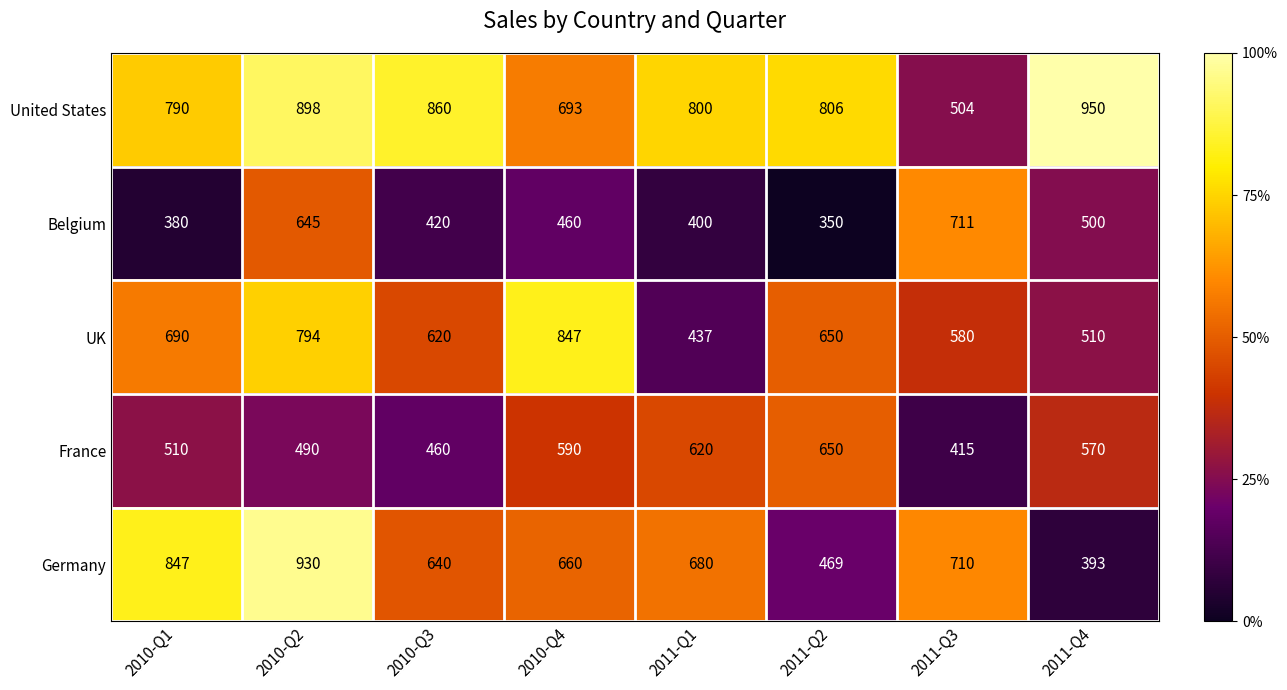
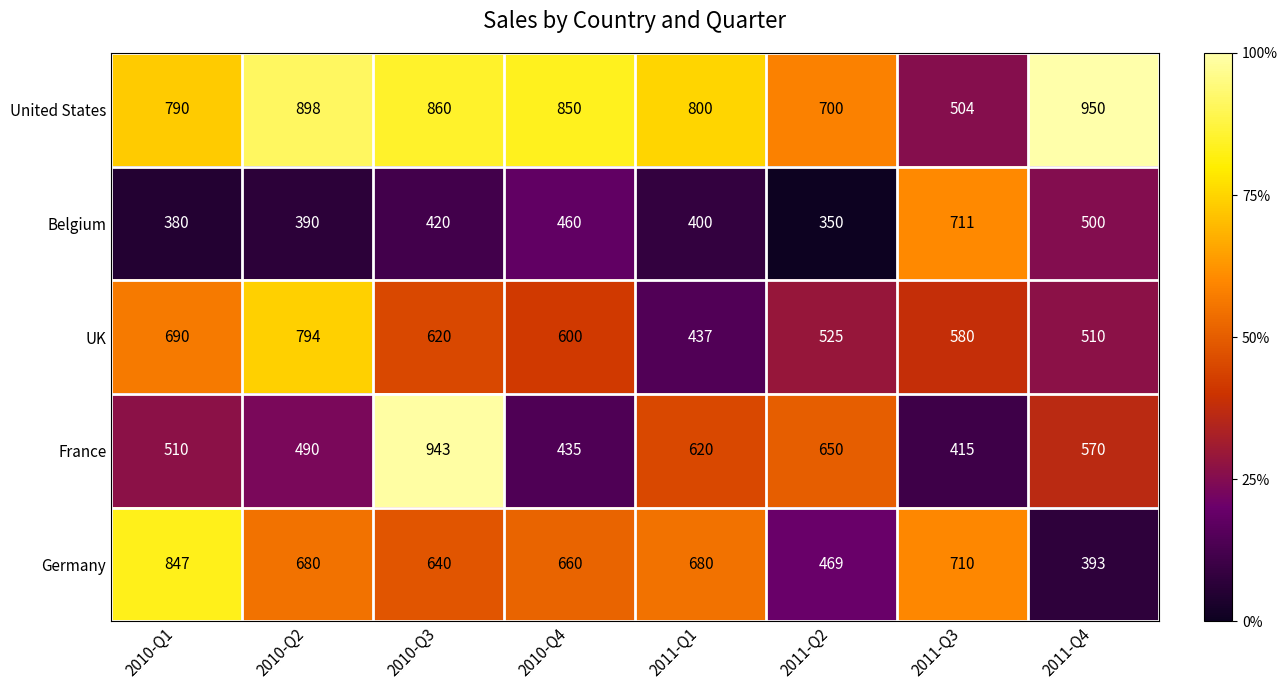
  {
    "United States": {
      "2010-Q1": 790,
      "2010-Q2": 898,
      "2010-Q3": 860,
-     "2010-Q4": 693,
+     "2010-Q4": 850,
      "2011-Q1": 800,
-     "2011-Q2": 806,
+     "2011-Q2": 700,
      "2011-Q3": 504,
      "2011-Q4": 950
    },
    "Belgium": {
      "2010-Q1": 380,
-     "2010-Q2": 645,
+     "2010-Q2": 390,
      "2010-Q3": 420,
      "2010-Q4": 460,
      "2011-Q1": 400,
      "2011-Q2": 350,
      "2011-Q3": 711,
      "2011-Q4": 500
    },
    "UK": {
      "2010-Q1": 690,
      "2010-Q2": 794,
      "2010-Q3": 620,
-     "2010-Q4": 847,
+     "2010-Q4": 600,
      "2011-Q1": 437,
-     "2011-Q2": 650,
+     "2011-Q2": 525,
      "2011-Q3": 580,
      "2011-Q4": 510
    },
    "France": {
      "2010-Q1": 510,
      "2010-Q2": 490,
-     "2010-Q3": 460,
-     "2010-Q4": 590,
+     "2010-Q3": 943,
+     "2010-Q4": 435,
      "2011-Q1": 620,
      "2011-Q2": 650,
      "2011-Q3": 415,
      "2011-Q4": 570
    },
    "Germany": {
      "2010-Q1": 847,
-     "2010-Q2": 930,
+     "2010-Q2": 680,
      "2010-Q3": 640,
      "2010-Q4": 660,
      "2011-Q1": 680,
      "2011-Q2": 469,
      "2011-Q3": 710,
      "2011-Q4": 393
    }
  }
